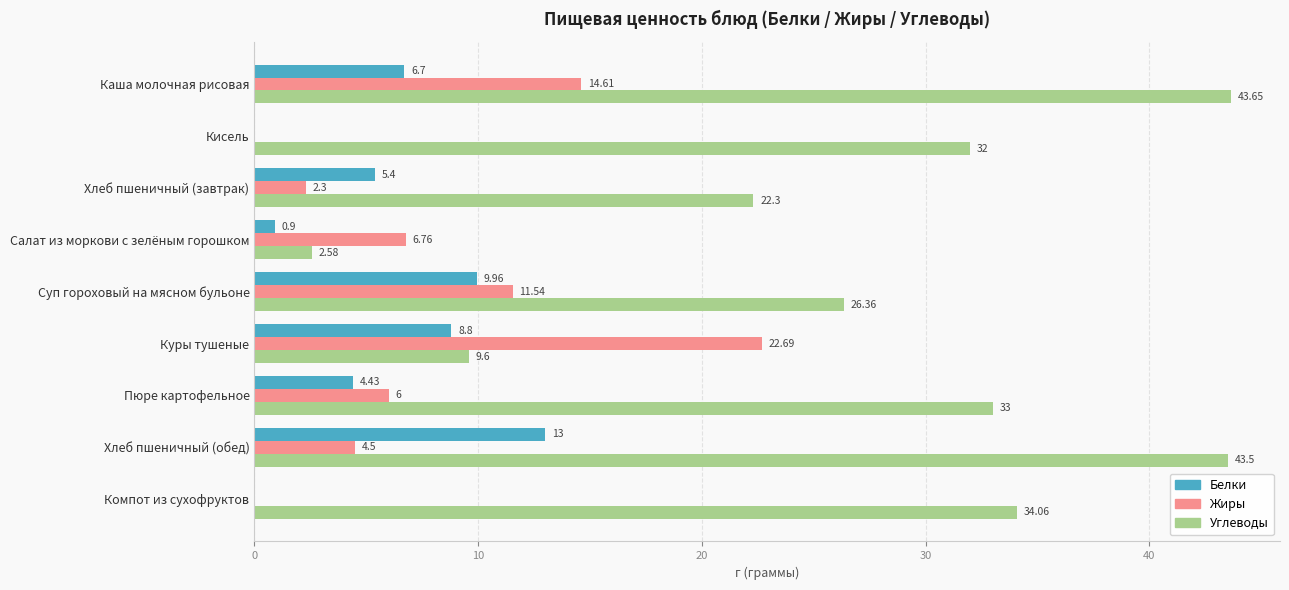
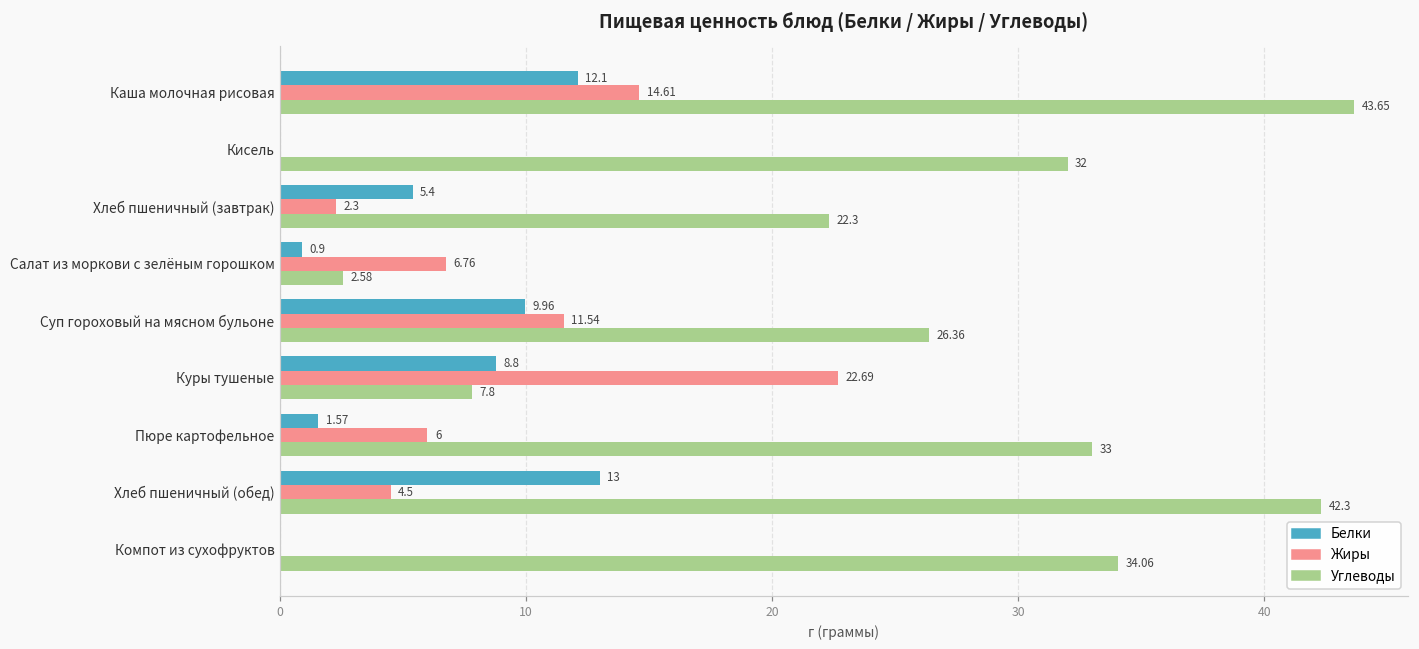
  {
    "Белки": {
-     "Каша молочная рисовая": 6.7,
+     "Каша молочная рисовая": 12.1,
      "Хлеб пшеничный (завтрак)": 5.4,
      "Салат из моркови с зелёным горошком": 0.9,
      "Суп гороховый на мясном бульоне": 9.96,
      "Куры тушеные": 8.8,
-     "Пюре картофельное": 4.43,
+     "Пюре картофельное": 1.57,
      "Хлеб пшеничный (обед)": 13
    },
    "Жиры": {
      "Каша молочная рисовая": 14.61,
      "Хлеб пшеничный (завтрак)": 2.3,
      "Салат из моркови с зелёным горошком": 6.76,
      "Суп гороховый на мясном бульоне": 11.54,
      "Куры тушеные": 22.69,
      "Пюре картофельное": 6,
      "Хлеб пшеничный (обед)": 4.5
    },
    "Углеводы": {
      "Каша молочная рисовая": 43.65,
      "Кисель": 32,
      "Хлеб пшеничный (завтрак)": 22.3,
      "Салат из моркови с зелёным горошком": 2.58,
      "Суп гороховый на мясном бульоне": 26.36,
-     "Куры тушеные": 9.6,
+     "Куры тушеные": 7.8,
      "Пюре картофельное": 33,
-     "Хлеб пшеничный (обед)": 43.5,
+     "Хлеб пшеничный (обед)": 42.3,
      "Компот из сухофруктов": 34.06
    }
  }
